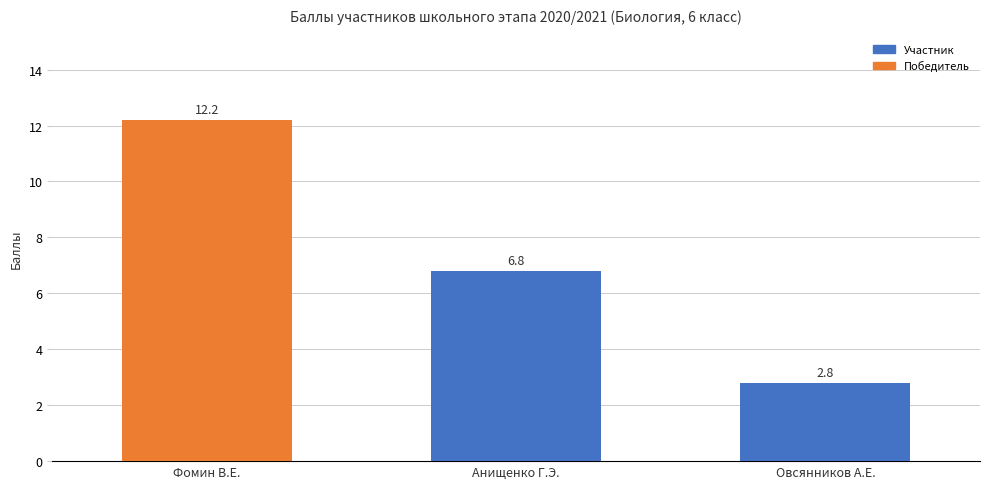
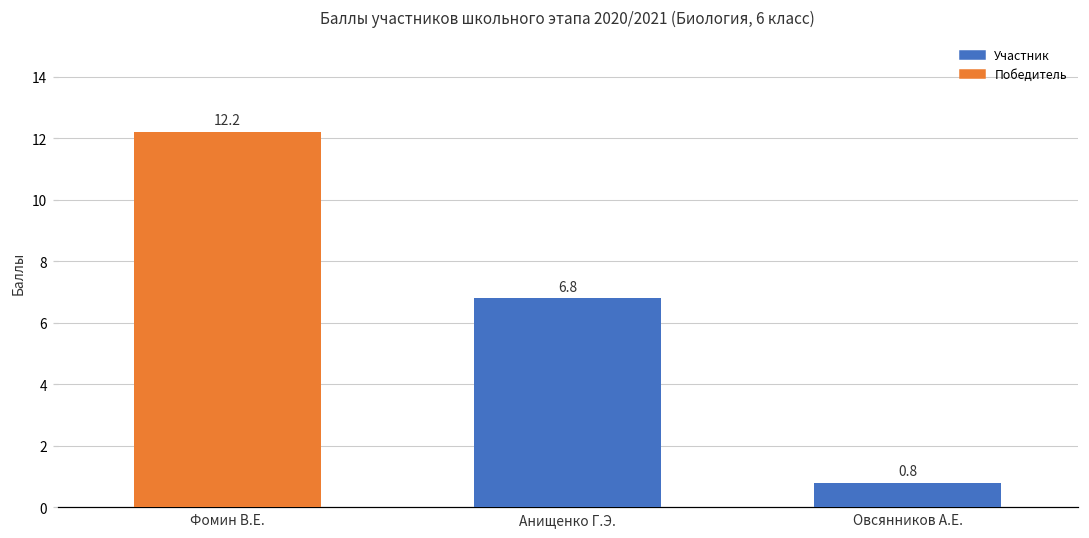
  {
    "Фомин В.Е.": 12.2,
    "Анищенко Г.Э.": 6.8,
-   "Овсянников А.Е.": 2.8
+   "Овсянников А.Е.": 0.8
  }
